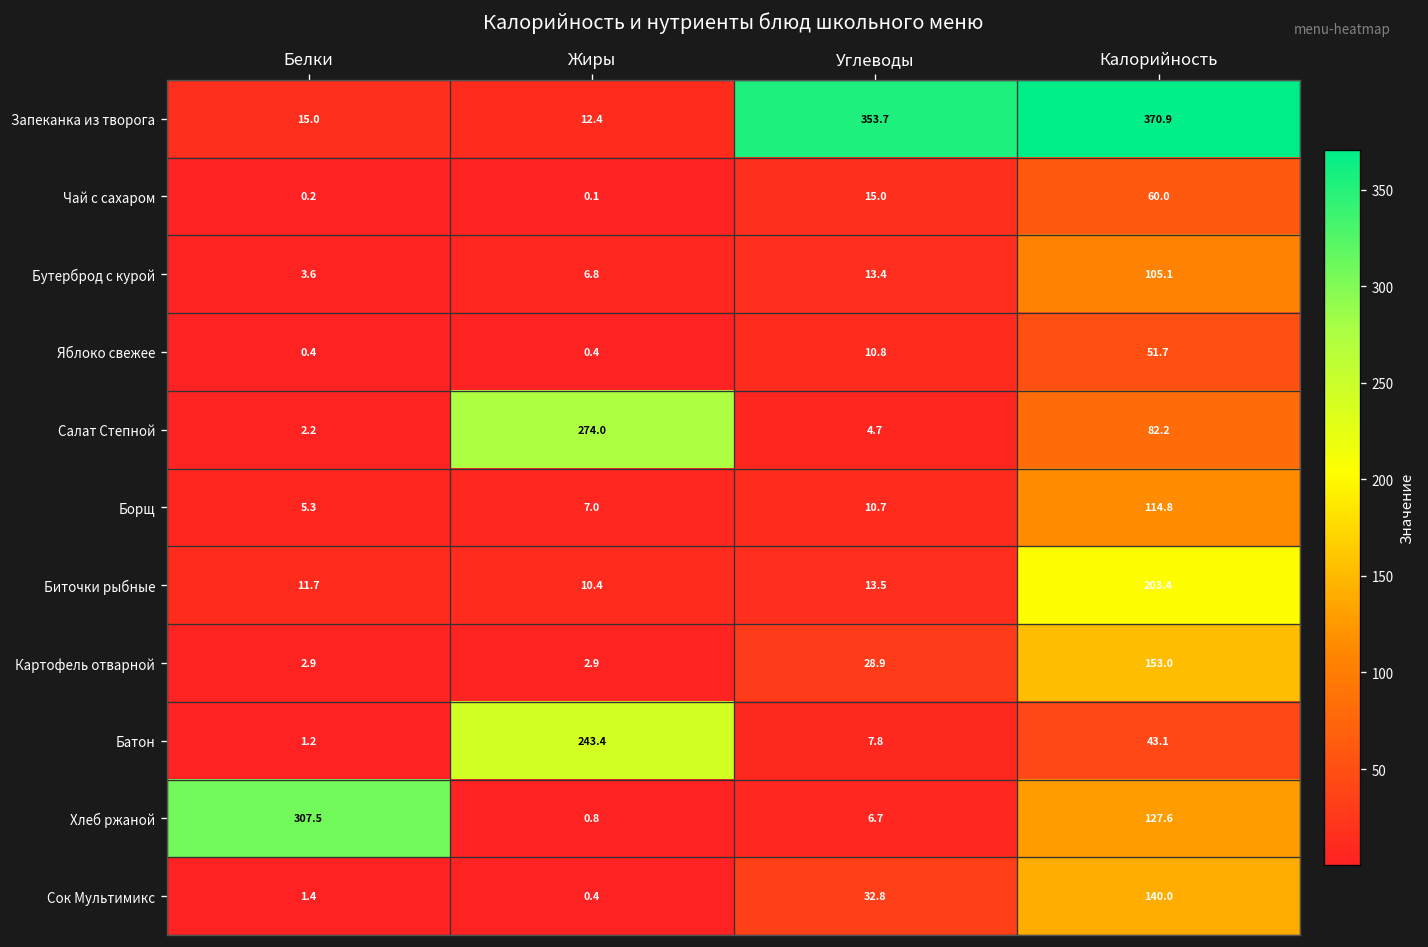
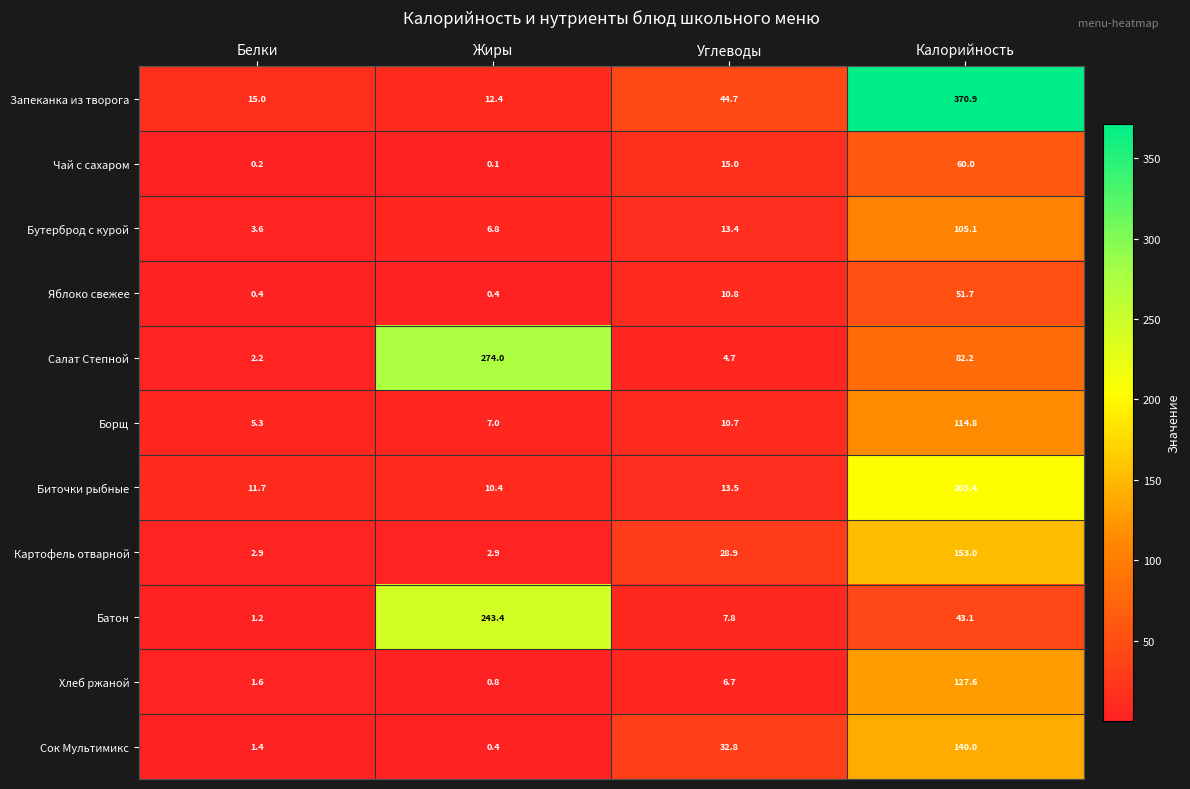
  {
    "Запеканка из творога": {
      "Белки": 15.0,
      "Жиры": 12.4,
-     "Углеводы": 353.7,
+     "Углеводы": 44.7,
      "Калорийность": 370.9
    },
    "Чай с сахаром": {
      "Белки": 0.2,
      "Жиры": 0.1,
      "Углеводы": 15.0,
      "Калорийность": 60.0
    },
    "Бутерброд с курой": {
      "Белки": 3.6,
      "Жиры": 6.8,
      "Углеводы": 13.4,
      "Калорийность": 105.1
    },
    "Яблоко свежее": {
      "Белки": 0.4,
      "Жиры": 0.4,
      "Углеводы": 10.8,
      "Калорийность": 51.7
    },
    "Салат Степной": {
      "Белки": 2.2,
      "Жиры": 274.0,
      "Углеводы": 4.7,
      "Калорийность": 82.2
    },
    "Борщ": {
      "Белки": 5.3,
      "Жиры": 7.0,
      "Углеводы": 10.7,
      "Калорийность": 114.8
    },
    "Биточки рыбные": {
      "Белки": 11.7,
      "Жиры": 10.4,
      "Углеводы": 13.5,
      "Калорийность": 203.4
    },
    "Картофель отварной": {
      "Белки": 2.9,
      "Жиры": 2.9,
      "Углеводы": 28.9,
      "Калорийность": 153.0
    },
    "Батон": {
      "Белки": 1.2,
      "Жиры": 243.4,
      "Углеводы": 7.8,
      "Калорийность": 43.1
    },
    "Хлеб ржаной": {
-     "Белки": 307.5,
+     "Белки": 1.6,
      "Жиры": 0.8,
      "Углеводы": 6.7,
      "Калорийность": 127.6
    },
    "Сок Мультимикс": {
      "Белки": 1.4,
      "Жиры": 0.4,
      "Углеводы": 32.8,
      "Калорийность": 140.0
    }
  }
